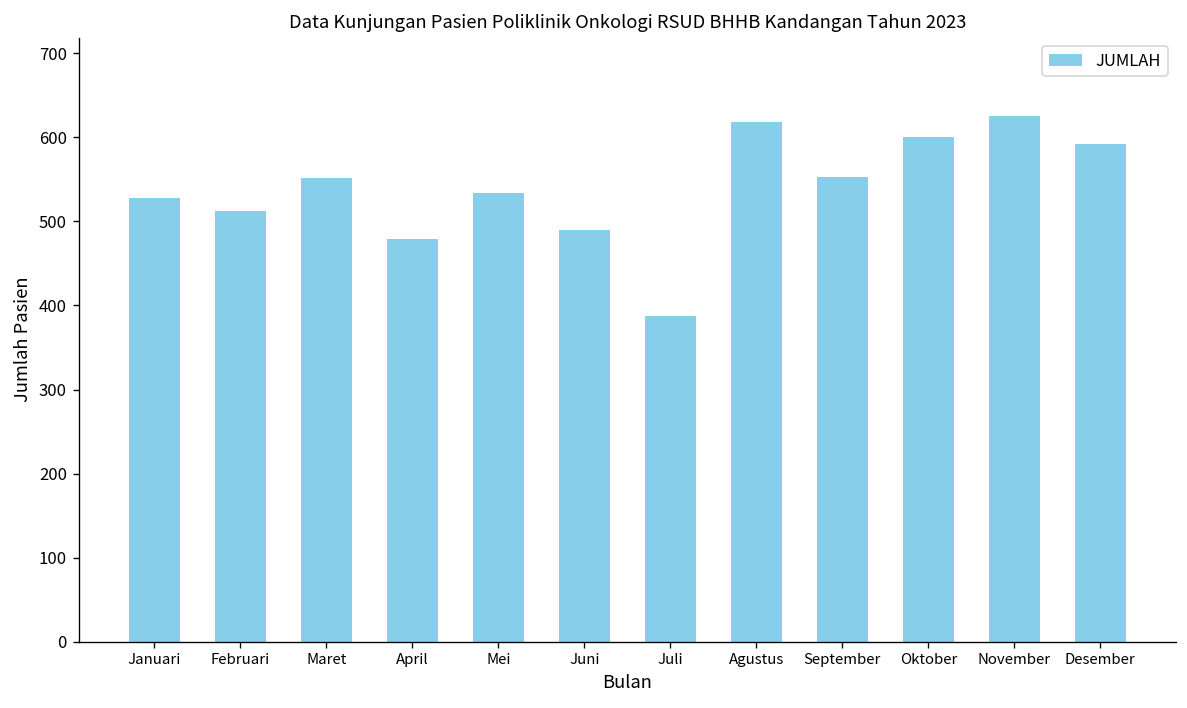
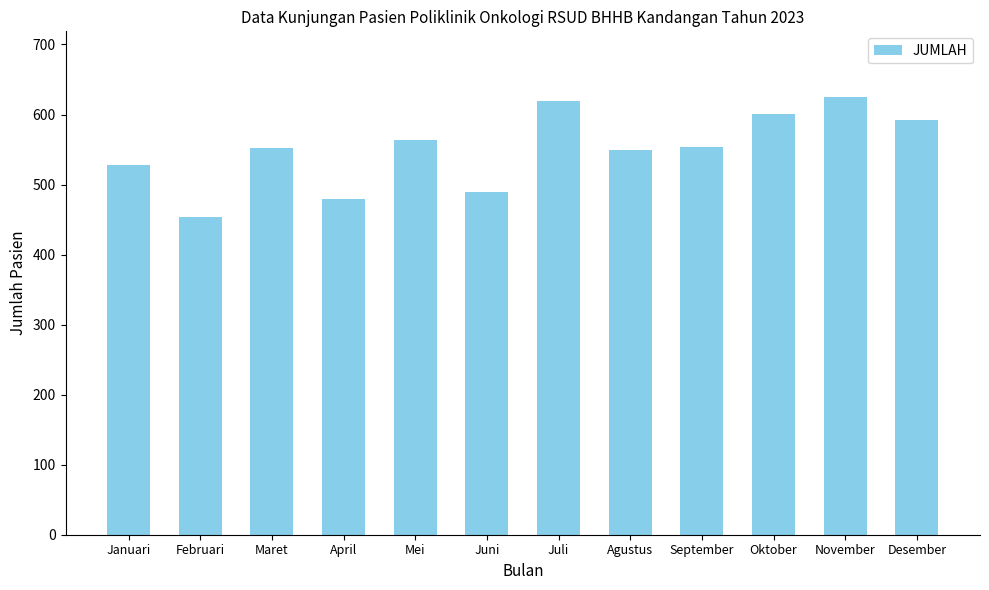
  {
    "Januari": 530,
-   "Februari": 510,
+   "Februari": 450,
    "Maret": 550,
    "April": 480,
-   "Mei": 530,
+   "Mei": 560,
    "Juni": 490,
-   "Juli": 390,
-   "Agustus": 620,
+   "Juli": 620,
+   "Agustus": 550,
    "September": 550,
    "Oktober": 600,
    "November": 630,
    "Desember": 590
  }
